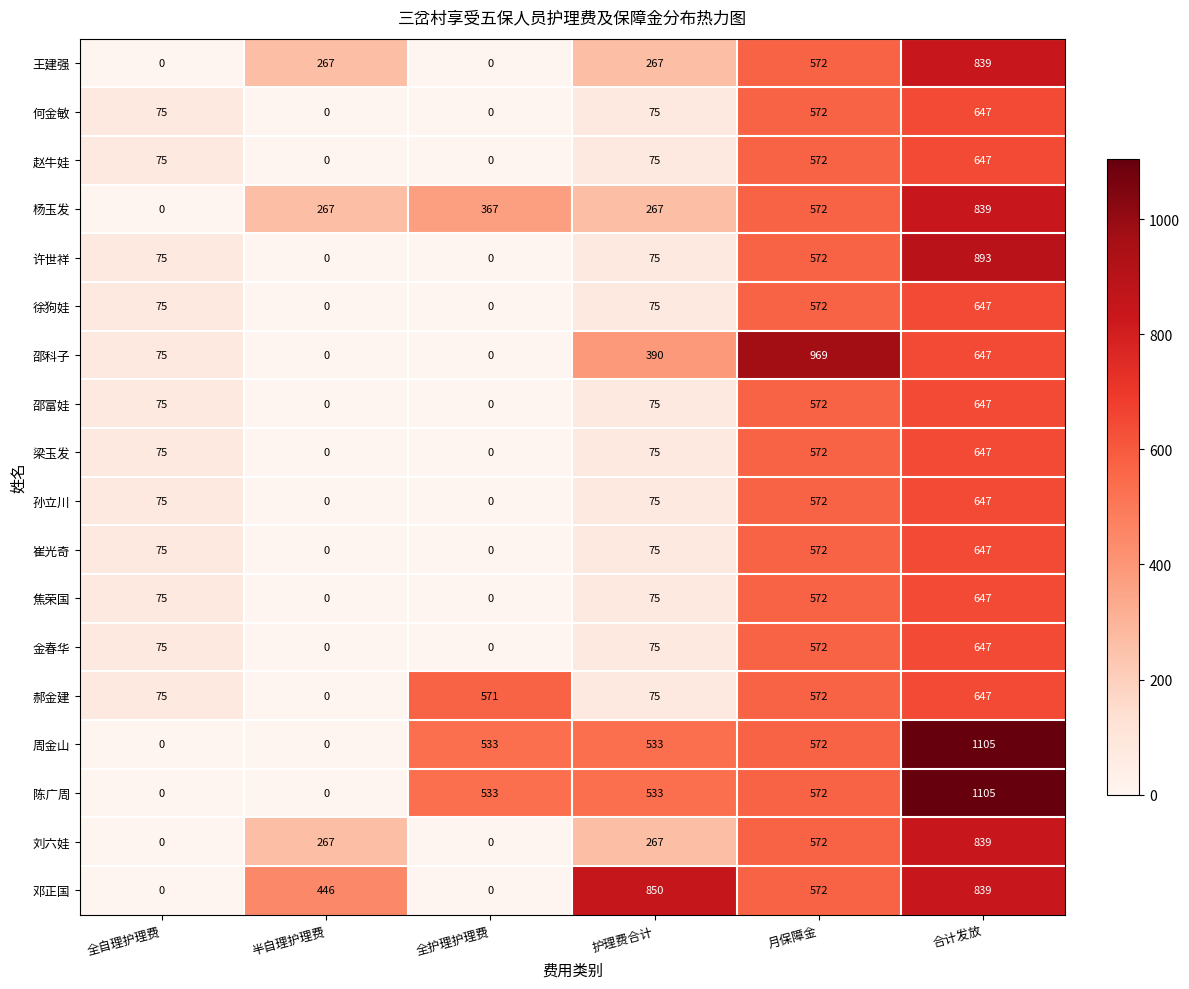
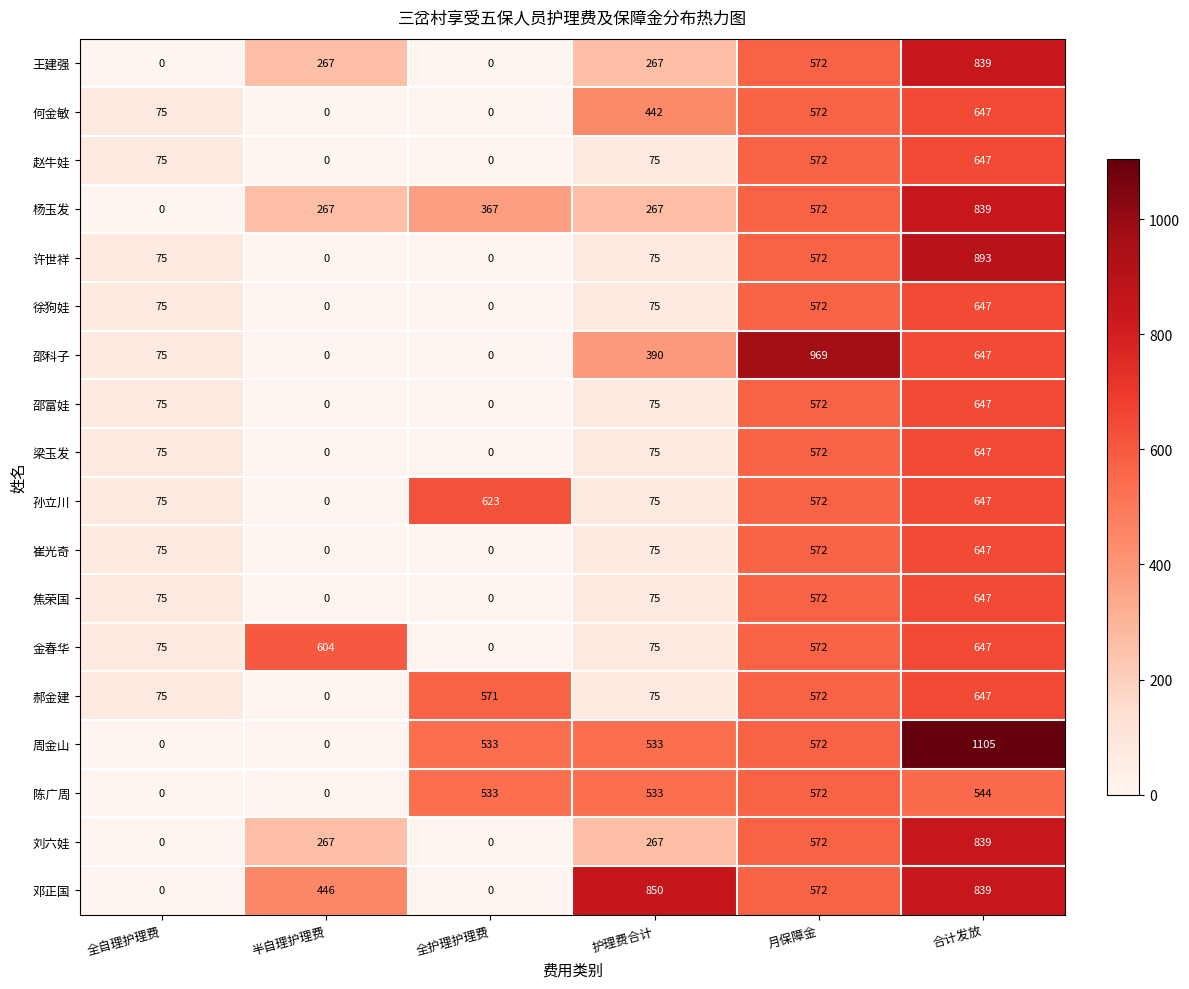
  {
    "王建强": {
      "全自理护理费": 0,
      "半自理护理费": 267,
      "全护理护理费": 0,
      "护理费合计": 267,
      "月保障金": 572,
      "合计发放": 839
    },
    "何金敏": {
      "全自理护理费": 75,
      "半自理护理费": 0,
      "全护理护理费": 0,
-     "护理费合计": 75,
+     "护理费合计": 442,
      "月保障金": 572,
      "合计发放": 647
    },
    "赵牛娃": {
      "全自理护理费": 75,
      "半自理护理费": 0,
      "全护理护理费": 0,
      "护理费合计": 75,
      "月保障金": 572,
      "合计发放": 647
    },
    "杨玉发": {
      "全自理护理费": 0,
      "半自理护理费": 267,
      "全护理护理费": 367,
      "护理费合计": 267,
      "月保障金": 572,
      "合计发放": 839
    },
    "许世祥": {
      "全自理护理费": 75,
      "半自理护理费": 0,
      "全护理护理费": 0,
      "护理费合计": 75,
      "月保障金": 572,
      "合计发放": 893
    },
    "徐狗娃": {
      "全自理护理费": 75,
      "半自理护理费": 0,
      "全护理护理费": 0,
      "护理费合计": 75,
      "月保障金": 572,
      "合计发放": 647
    },
    "邵科子": {
      "全自理护理费": 75,
      "半自理护理费": 0,
      "全护理护理费": 0,
      "护理费合计": 390,
      "月保障金": 969,
      "合计发放": 647
    },
    "邵富娃": {
      "全自理护理费": 75,
      "半自理护理费": 0,
      "全护理护理费": 0,
      "护理费合计": 75,
      "月保障金": 572,
      "合计发放": 647
    },
    "梁玉发": {
      "全自理护理费": 75,
      "半自理护理费": 0,
      "全护理护理费": 0,
      "护理费合计": 75,
      "月保障金": 572,
      "合计发放": 647
    },
    "孙立川": {
      "全自理护理费": 75,
      "半自理护理费": 0,
-     "全护理护理费": 0,
+     "全护理护理费": 623,
      "护理费合计": 75,
      "月保障金": 572,
      "合计发放": 647
    },
    "崔光奇": {
      "全自理护理费": 75,
      "半自理护理费": 0,
      "全护理护理费": 0,
      "护理费合计": 75,
      "月保障金": 572,
      "合计发放": 647
    },
    "焦荣国": {
      "全自理护理费": 75,
      "半自理护理费": 0,
      "全护理护理费": 0,
      "护理费合计": 75,
      "月保障金": 572,
      "合计发放": 647
    },
    "金春华": {
      "全自理护理费": 75,
-     "半自理护理费": 0,
+     "半自理护理费": 604,
      "全护理护理费": 0,
      "护理费合计": 75,
      "月保障金": 572,
      "合计发放": 647
    },
    "郝金建": {
      "全自理护理费": 75,
      "半自理护理费": 0,
      "全护理护理费": 571,
      "护理费合计": 75,
      "月保障金": 572,
      "合计发放": 647
    },
    "周金山": {
      "全自理护理费": 0,
      "半自理护理费": 0,
      "全护理护理费": 533,
      "护理费合计": 533,
      "月保障金": 572,
      "合计发放": 1105
    },
    "陈广周": {
      "全自理护理费": 0,
      "半自理护理费": 0,
      "全护理护理费": 533,
      "护理费合计": 533,
      "月保障金": 572,
-     "合计发放": 1105
+     "合计发放": 544
    },
    "刘六娃": {
      "全自理护理费": 0,
      "半自理护理费": 267,
      "全护理护理费": 0,
      "护理费合计": 267,
      "月保障金": 572,
      "合计发放": 839
    },
    "邓正国": {
      "全自理护理费": 0,
      "半自理护理费": 446,
      "全护理护理费": 0,
      "护理费合计": 850,
      "月保障金": 572,
      "合计发放": 839
    }
  }
